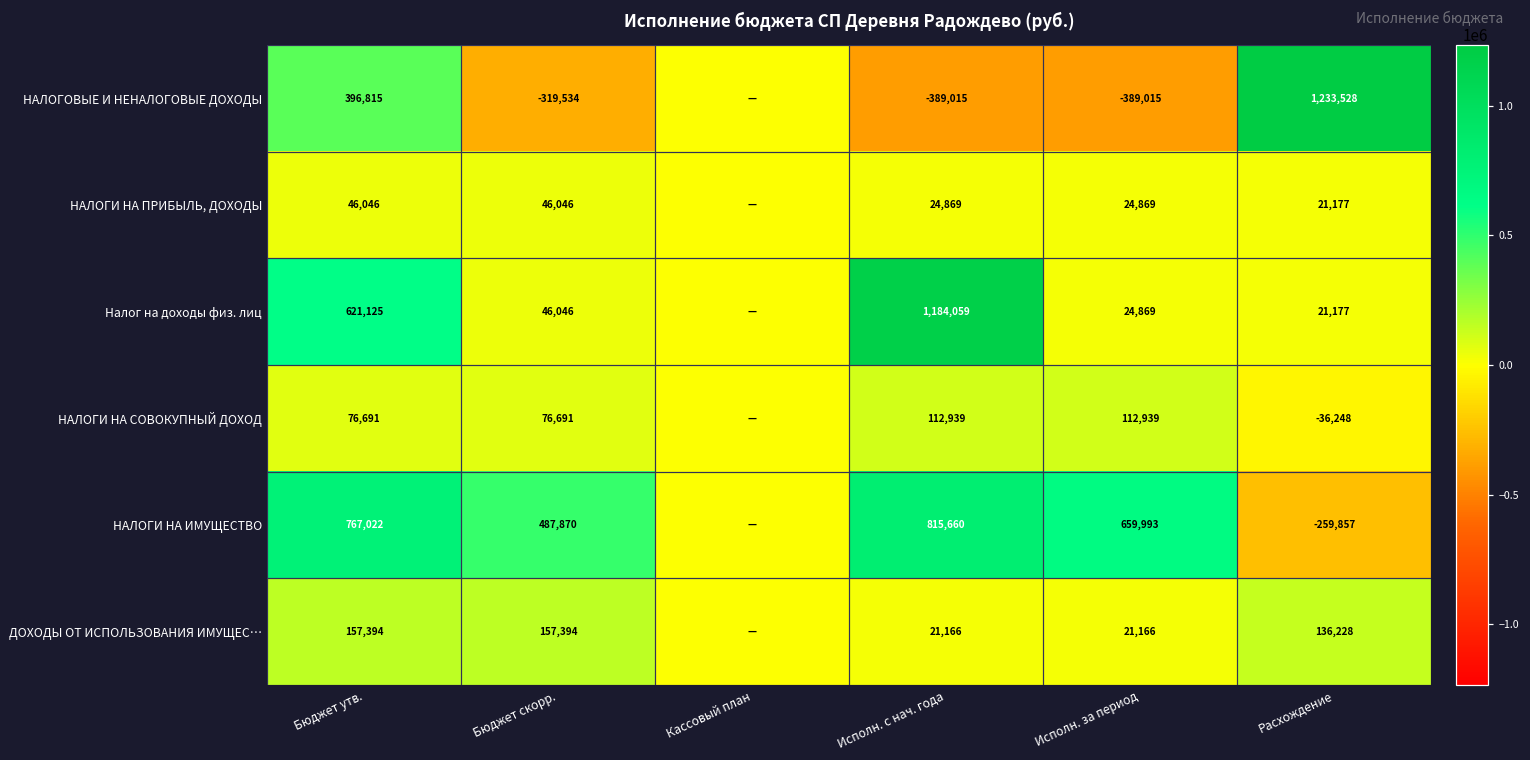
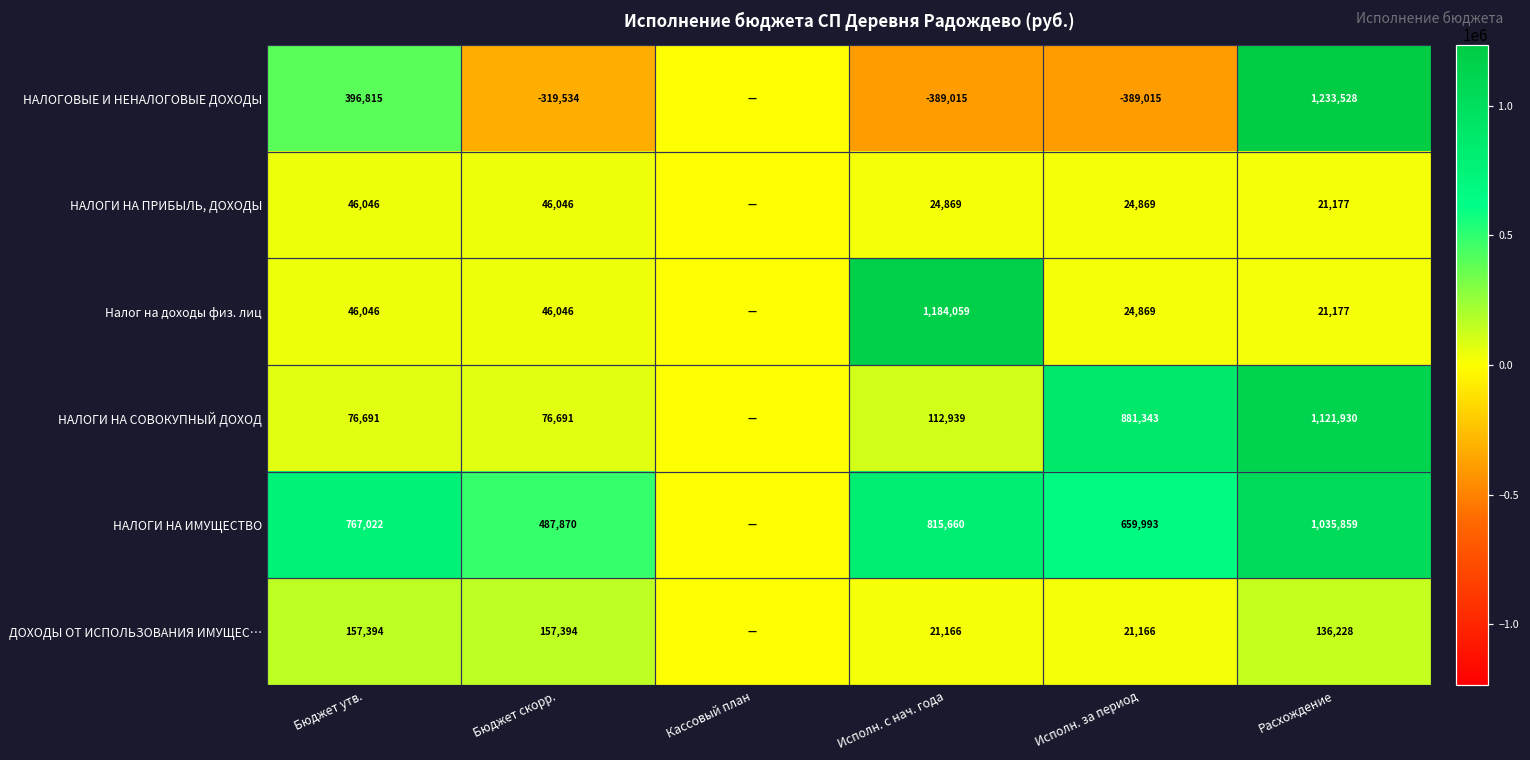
  {
    "НАЛОГОВЫЕ И НЕНАЛОГОВЫЕ ДОХОДЫ": {
      "Бюджет утв.": "396,815",
      "Бюджет скорр.": "-319,534",
      "Исполн. с нач. года": "-389,015",
      "Исполн. за период": "-389,015",
      "Расхождение": "1,233,528"
    },
    "НАЛОГИ НА ПРИБЫЛЬ, ДОХОДЫ": {
      "Бюджет утв.": "46,046",
      "Бюджет скорр.": "46,046",
      "Исполн. с нач. года": "24,869",
      "Исполн. за период": "24,869",
      "Расхождение": "21,177"
    },
    "Налог на доходы физ. лиц": {
-     "Бюджет утв.": "621,125",
+     "Бюджет утв.": "46,046",
      "Бюджет скорр.": "46,046",
      "Исполн. с нач. года": "1,184,059",
      "Исполн. за период": "24,869",
      "Расхождение": "21,177"
    },
    "НАЛОГИ НА СОВОКУПНЫЙ ДОХОД": {
      "Бюджет утв.": "76,691",
      "Бюджет скорр.": "76,691",
      "Исполн. с нач. года": "112,939",
-     "Исполн. за период": "112,939",
-     "Расхождение": "-36,248"
+     "Исполн. за период": "881,343",
+     "Расхождение": "1,121,930"
    },
    "НАЛОГИ НА ИМУЩЕСТВО": {
      "Бюджет утв.": "767,022",
      "Бюджет скорр.": "487,870",
      "Исполн. с нач. года": "815,660",
      "Исполн. за период": "659,993",
-     "Расхождение": "-259,857"
+     "Расхождение": "1,035,859"
    },
    "ДОХОДЫ ОТ ИСПОЛЬЗОВАНИЯ ИМУЩЕС…": {
      "Бюджет утв.": "157,394",
      "Бюджет скорр.": "157,394",
      "Исполн. с нач. года": "21,166",
      "Исполн. за период": "21,166",
      "Расхождение": "136,228"
    }
  }
